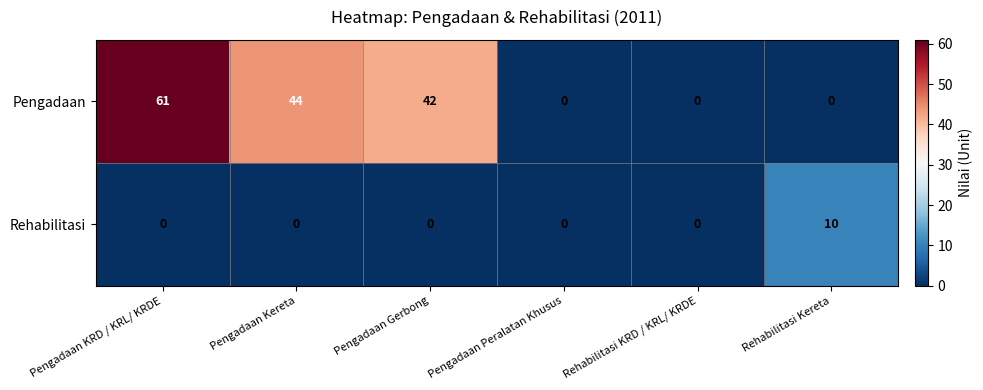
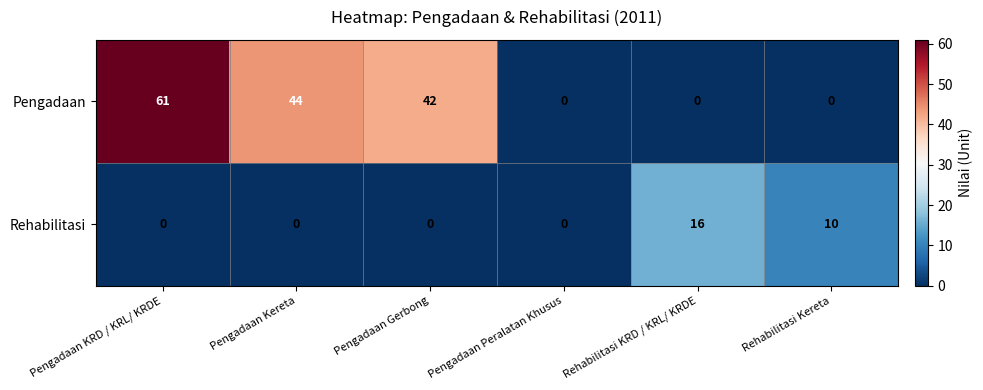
  {
    "Pengadaan": {
      "Pengadaan KRD / KRL/ KRDE": 61,
      "Pengadaan Kereta": 44,
      "Pengadaan Gerbong": 42,
      "Pengadaan Peralatan Khusus": 0,
      "Rehabilitasi KRD / KRL/ KRDE": 0,
      "Rehabilitasi Kereta": 0
    },
    "Rehabilitasi": {
      "Pengadaan KRD / KRL/ KRDE": 0,
      "Pengadaan Kereta": 0,
      "Pengadaan Gerbong": 0,
      "Pengadaan Peralatan Khusus": 0,
-     "Rehabilitasi KRD / KRL/ KRDE": 0,
+     "Rehabilitasi KRD / KRL/ KRDE": 16,
      "Rehabilitasi Kereta": 10
    }
  }
